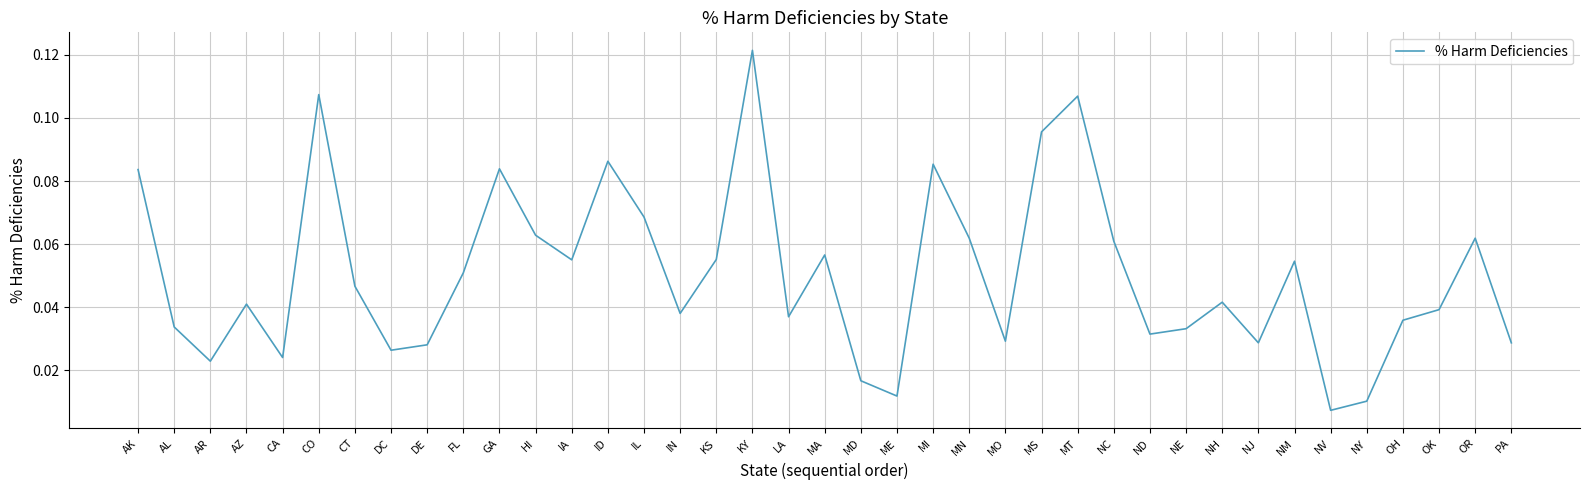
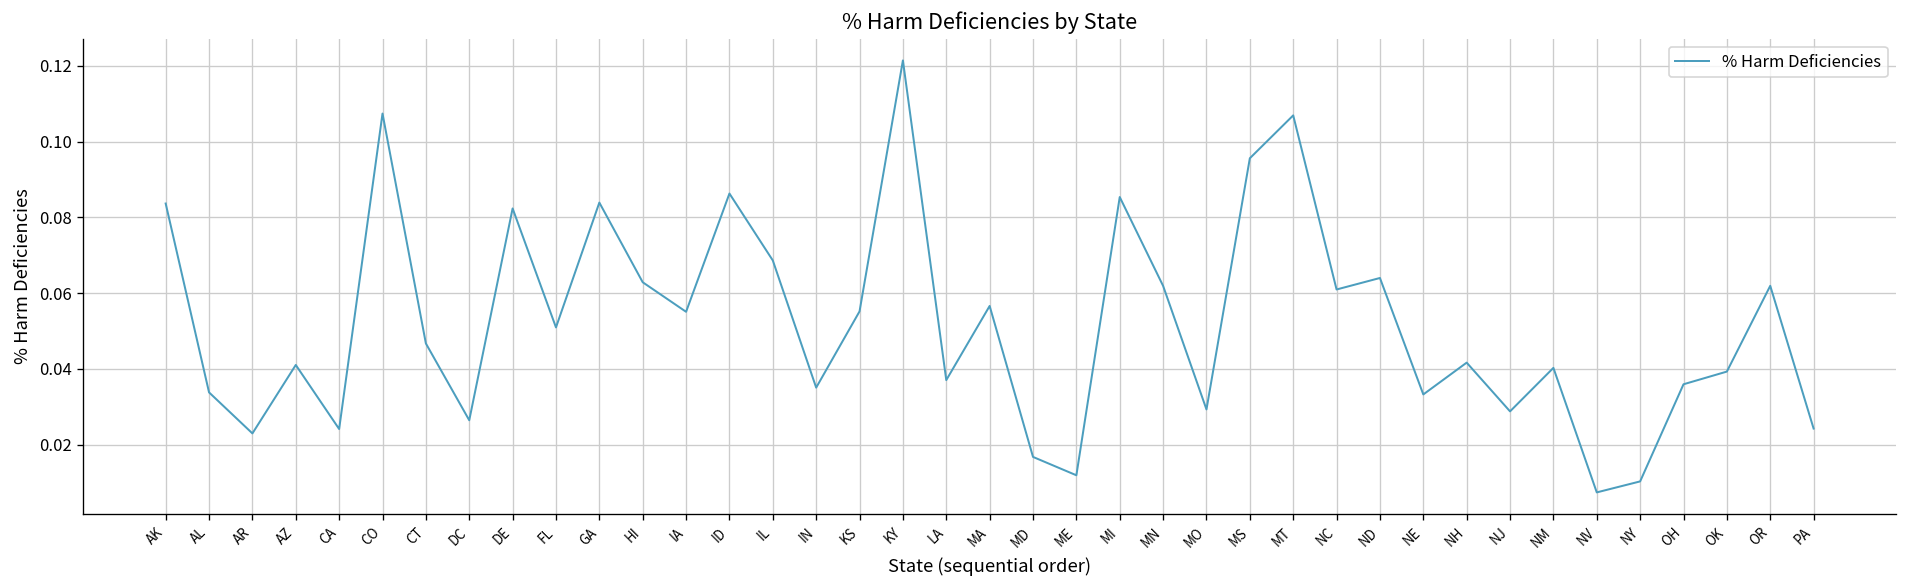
  {
    "AK": 0.084,
    "AL": 0.034,
    "AR": 0.023,
    "AZ": 0.041,
    "CA": 0.024,
    "CO": 0.107,
    "CT": 0.047,
    "DC": 0.026,
-   "DE": 0.028,
+   "DE": 0.082,
    "FL": 0.051,
    "GA": 0.084,
    "HI": 0.063,
    "IA": 0.055,
    "ID": 0.086,
    "IL": 0.069,
-   "IN": 0.038,
+   "IN": 0.035,
    "KS": 0.055,
    "KY": 0.121,
    "LA": 0.037,
    "MA": 0.057,
    "MD": 0.017,
    "ME": 0.012,
    "MI": 0.085,
    "MN": 0.062,
    "MO": 0.029,
    "MS": 0.096,
    "MT": 0.107,
    "NC": 0.061,
-   "ND": 0.032,
+   "ND": 0.064,
    "NE": 0.033,
    "NH": 0.042,
    "NJ": 0.029,
-   "NM": 0.055,
+   "NM": 0.040,
    "NV": 0.007,
    "NY": 0.010,
    "OH": 0.036,
    "OK": 0.039,
    "OR": 0.062,
-   "PA": 0.029
+   "PA": 0.024
  }
